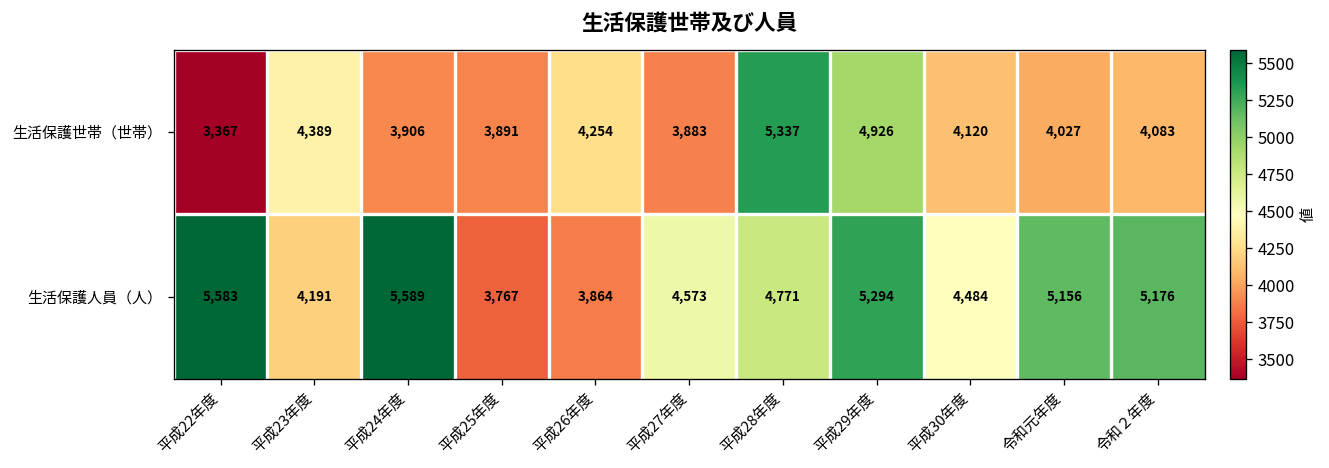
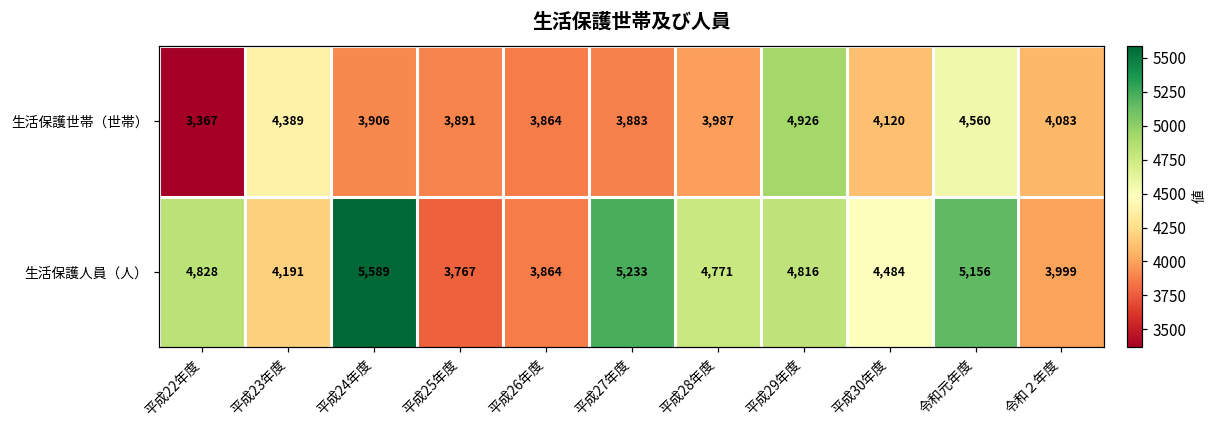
  {
    "生活保護世帯（世帯）": {
      "平成22年度": "3,367",
      "平成23年度": "4,389",
      "平成24年度": "3,906",
      "平成25年度": "3,891",
-     "平成26年度": "4,254",
+     "平成26年度": "3,864",
      "平成27年度": "3,883",
-     "平成28年度": "5,337",
+     "平成28年度": "3,987",
      "平成29年度": "4,926",
      "平成30年度": "4,120",
-     "令和元年度": "4,027",
+     "令和元年度": "4,560",
      "令和２年度": "4,083"
    },
    "生活保護人員（人）": {
-     "平成22年度": "5,583",
+     "平成22年度": "4,828",
      "平成23年度": "4,191",
      "平成24年度": "5,589",
      "平成25年度": "3,767",
      "平成26年度": "3,864",
-     "平成27年度": "4,573",
+     "平成27年度": "5,233",
      "平成28年度": "4,771",
-     "平成29年度": "5,294",
+     "平成29年度": "4,816",
      "平成30年度": "4,484",
      "令和元年度": "5,156",
-     "令和２年度": "5,176"
+     "令和２年度": "3,999"
    }
  }
